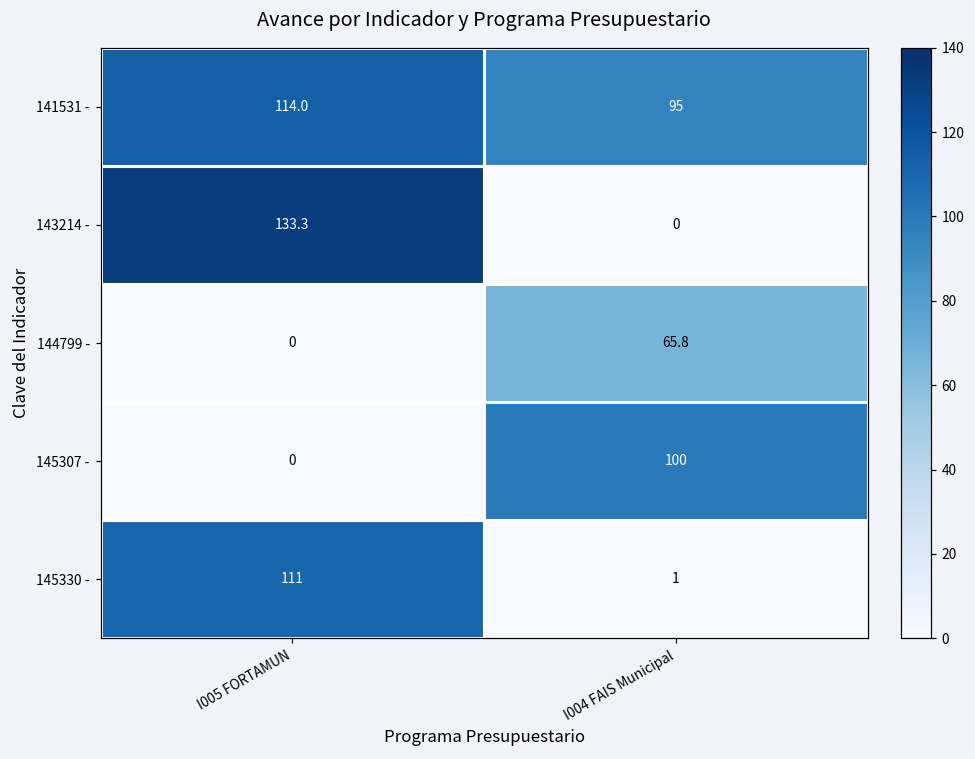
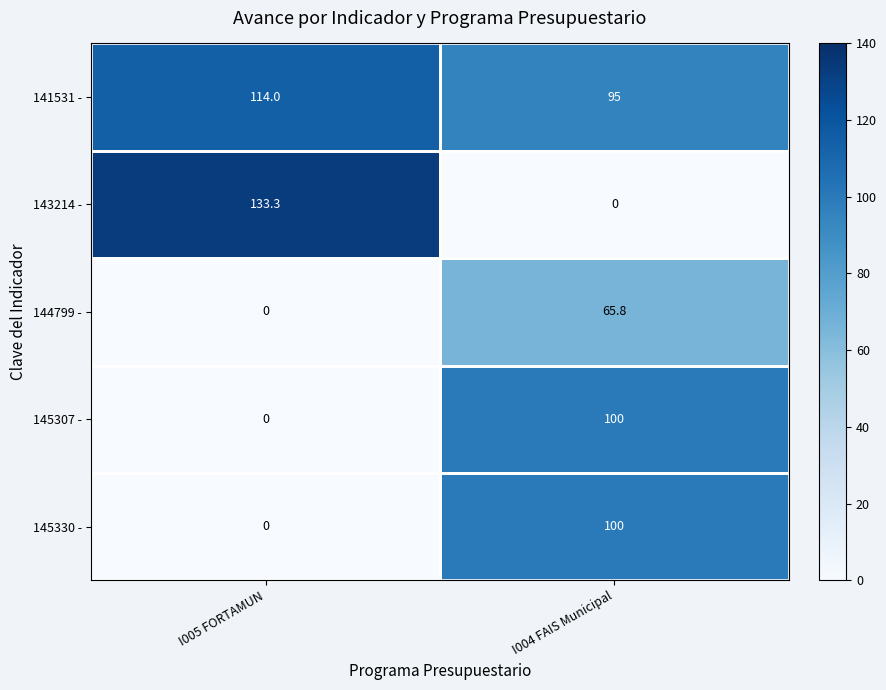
  {
    "141531 -": {
      "I005 FORTAMUN": 114.0,
      "I004 FAIS Municipal": 95
    },
    "143214 -": {
      "I005 FORTAMUN": 133.3,
      "I004 FAIS Municipal": 0
    },
    "144799 -": {
      "I005 FORTAMUN": 0,
      "I004 FAIS Municipal": 65.8
    },
    "145307 -": {
      "I005 FORTAMUN": 0,
      "I004 FAIS Municipal": 100
    },
    "145330 -": {
-     "I005 FORTAMUN": 111,
-     "I004 FAIS Municipal": 1
+     "I005 FORTAMUN": 0,
+     "I004 FAIS Municipal": 100
    }
  }
